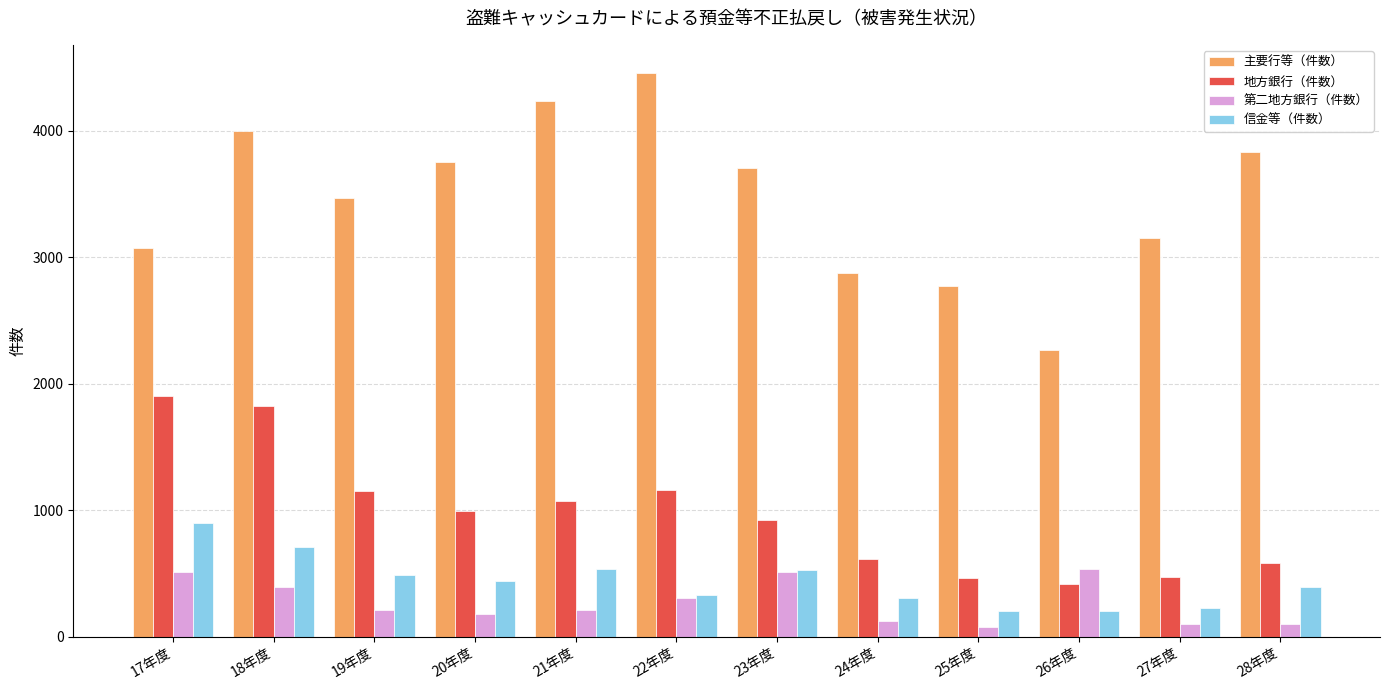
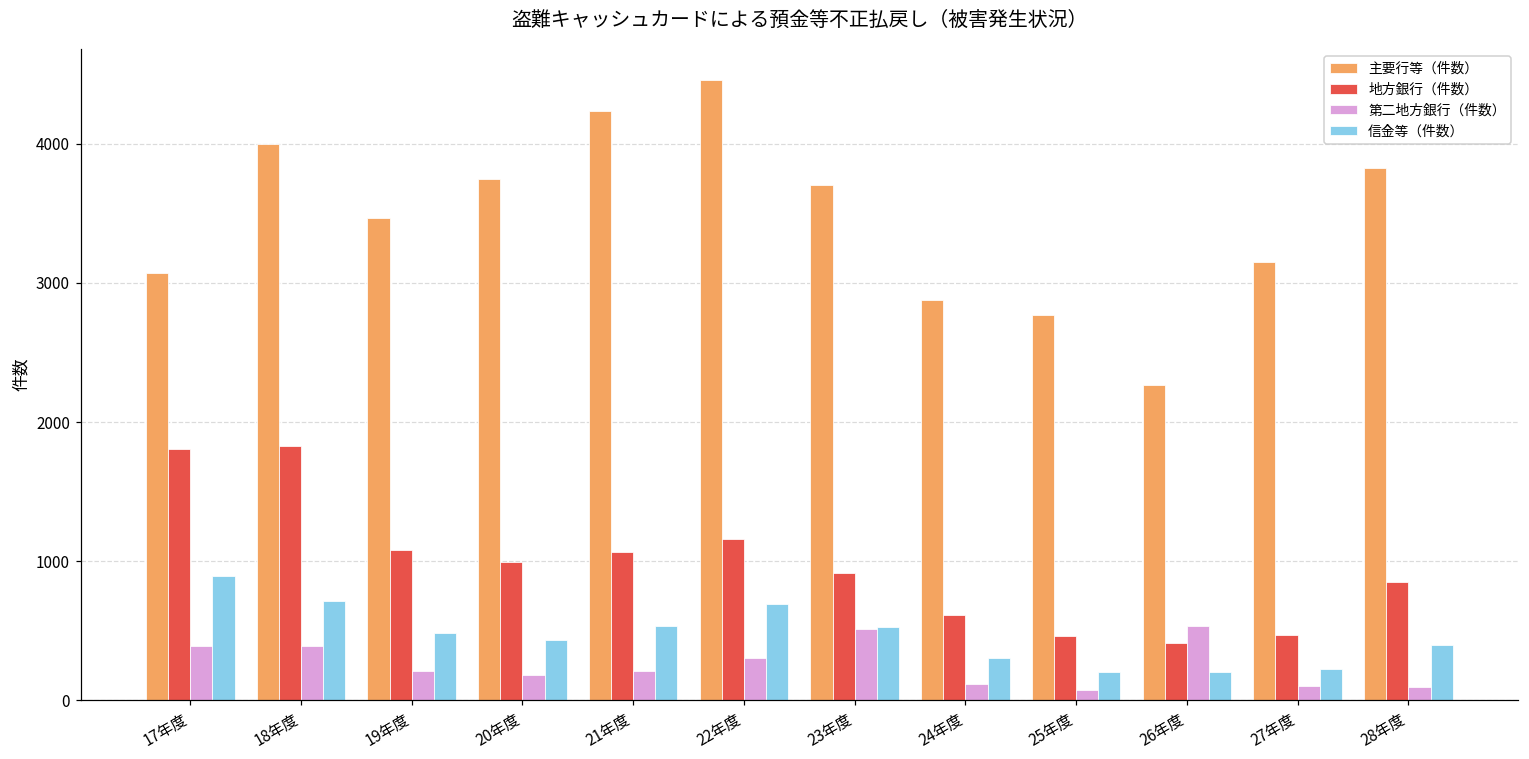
  {
    "主要行等（件数）": {
      "17年度": 3070,
      "18年度": 4000,
      "19年度": 3470,
      "20年度": 3750,
      "21年度": 4230,
      "22年度": 4460,
      "23年度": 3710,
      "24年度": 2870,
      "25年度": 2770,
      "26年度": 2260,
      "27年度": 3150,
      "28年度": 3830
    },
    "地方銀行（件数）": {
-     "17年度": 1900,
+     "17年度": 1810,
      "18年度": 1830,
-     "19年度": 1150,
+     "19年度": 1080,
      "20年度": 990,
      "21年度": 1070,
      "22年度": 1160,
      "23年度": 920,
      "24年度": 620,
      "25年度": 460,
      "26年度": 410,
      "27年度": 470,
-     "28年度": 580
+     "28年度": 850
    },
    "第二地方銀行（件数）": {
-     "17年度": 510,
+     "17年度": 390,
      "18年度": 390,
      "19年度": 210,
      "20年度": 180,
      "21年度": 210,
      "22年度": 300,
      "23年度": 510,
      "24年度": 120,
      "25年度": 70,
      "26年度": 540,
      "27年度": 100,
      "28年度": 100
    },
    "信金等（件数）": {
      "17年度": 890,
      "18年度": 710,
      "19年度": 490,
      "20年度": 440,
      "21年度": 530,
-     "22年度": 330,
+     "22年度": 700,
      "23年度": 520,
      "24年度": 300,
      "25年度": 200,
      "26年度": 200,
      "27年度": 220,
      "28年度": 400
    }
  }
